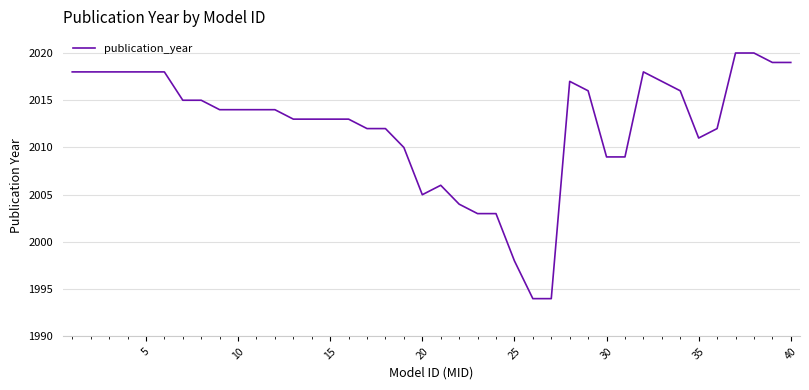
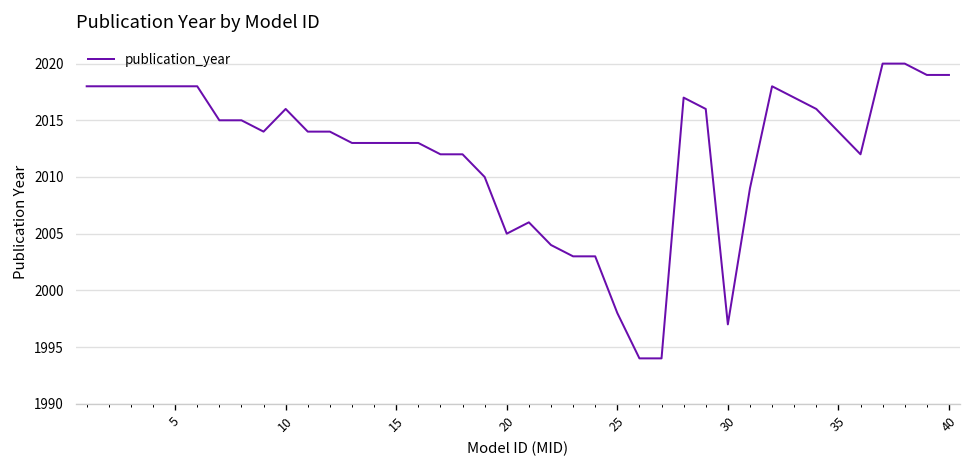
  {
    "5": 2018,
-   "10": 2014,
+   "10": 2016,
    "15": 2013,
    "20": 2005,
    "25": 1998,
-   "30": 2009,
-   "35": 2011,
+   "30": 1997,
+   "35": 2014,
    "40": 2019
  }
